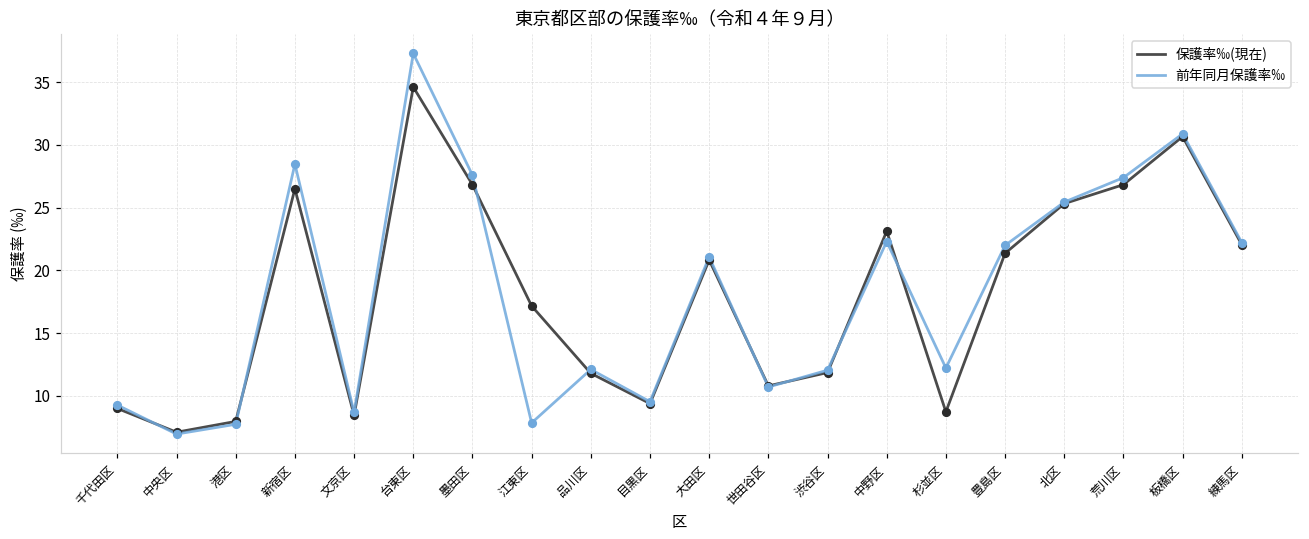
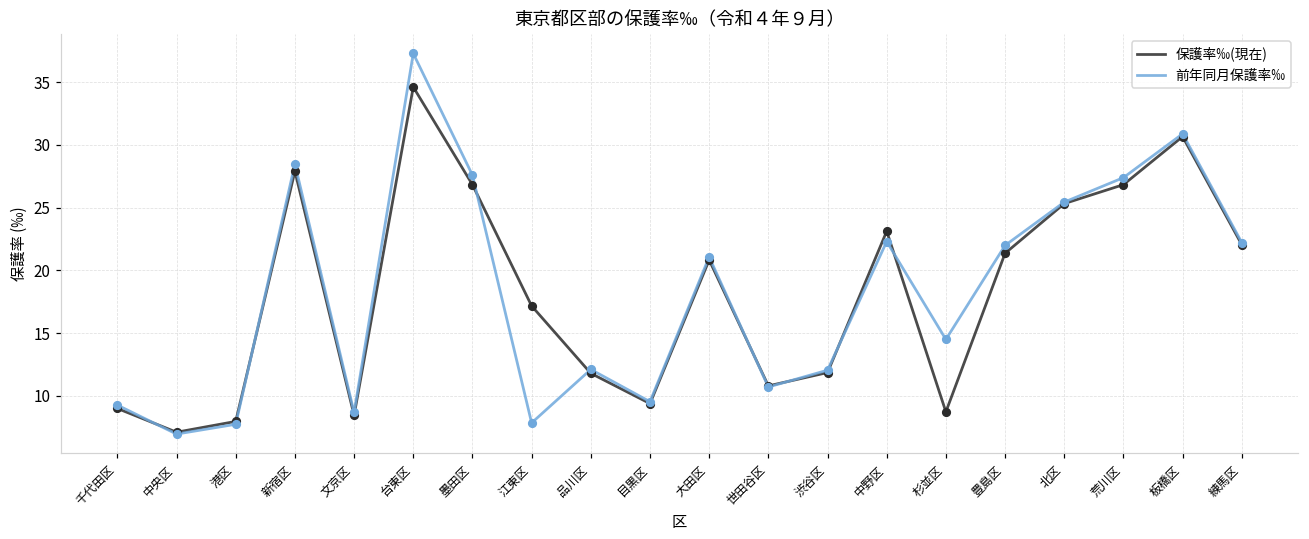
  {
    "保護率‰(現在)": {
      "千代田区": 9.0,
      "港区": 8.0,
-     "新宿区": 26.5,
+     "新宿区": 27.9,
      "文京区": 8.5,
      "台東区": 34.6,
      "墨田区": 26.8,
      "江東区": 17.2,
      "品川区": 11.8,
      "大田区": 20.8,
      "中野区": 23.1,
      "杉並区": 8.7,
      "豊島区": 21.4,
      "荒川区": 26.8
    },
    "前年同月保護率‰": {
      "千代田区": 9.3,
      "港区": 7.7,
      "新宿区": 28.5,
      "文京区": 8.7,
      "台東区": 37.3,
      "墨田区": 27.6,
      "江東区": 7.9,
      "品川区": 12.1,
      "大田区": 21.1,
      "中野区": 22.3,
-     "杉並区": 12.2,
+     "杉並区": 14.5,
      "豊島区": 22.0,
      "荒川区": 27.4
    }
  }
